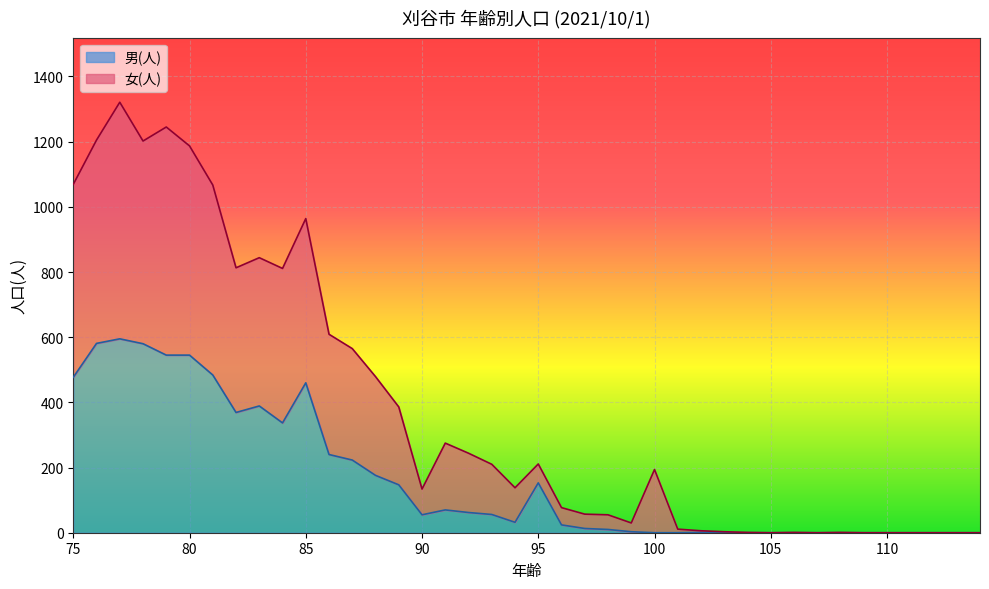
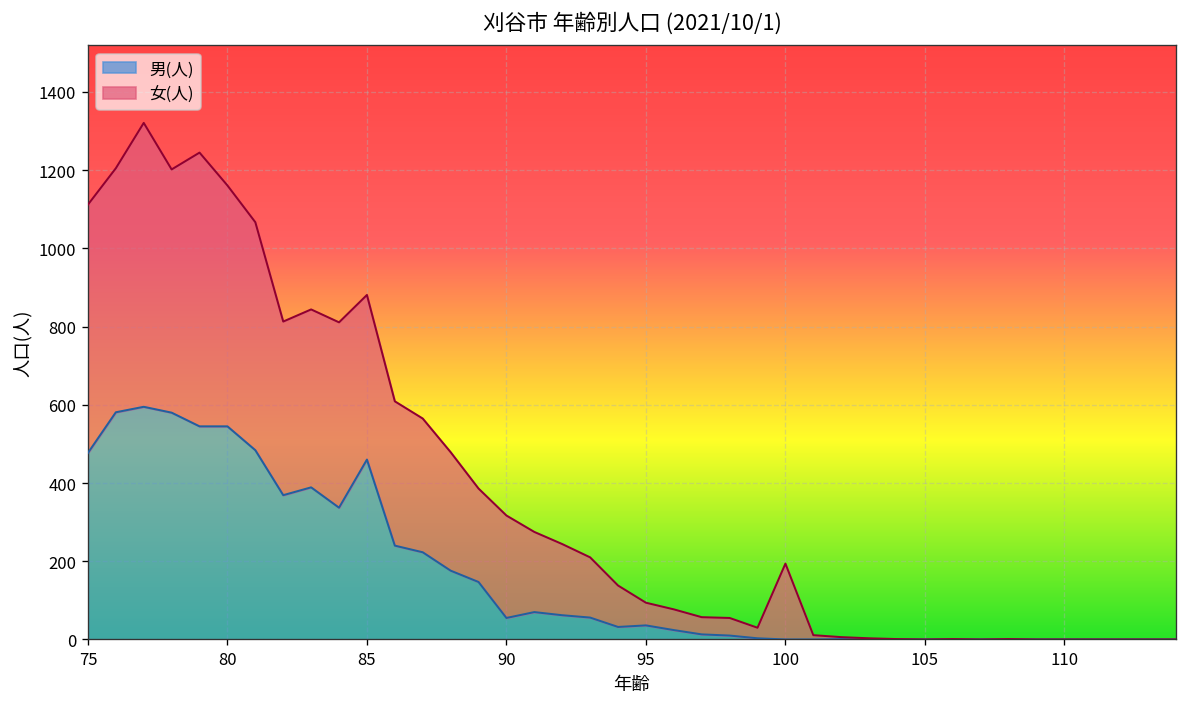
  {
    "男(人)": {
      "75": 480,
      "80": 550,
      "85": 460,
      "90": 60,
-     "95": 150,
+     "95": 40,
      "100": 0
    },
    "女(人)": {
-     "75": 590,
-     "80": 640,
-     "85": 500,
-     "90": 80,
+     "75": 640,
+     "80": 620,
+     "85": 420,
+     "90": 260,
      "95": 60,
      "100": 190
    }
  }
